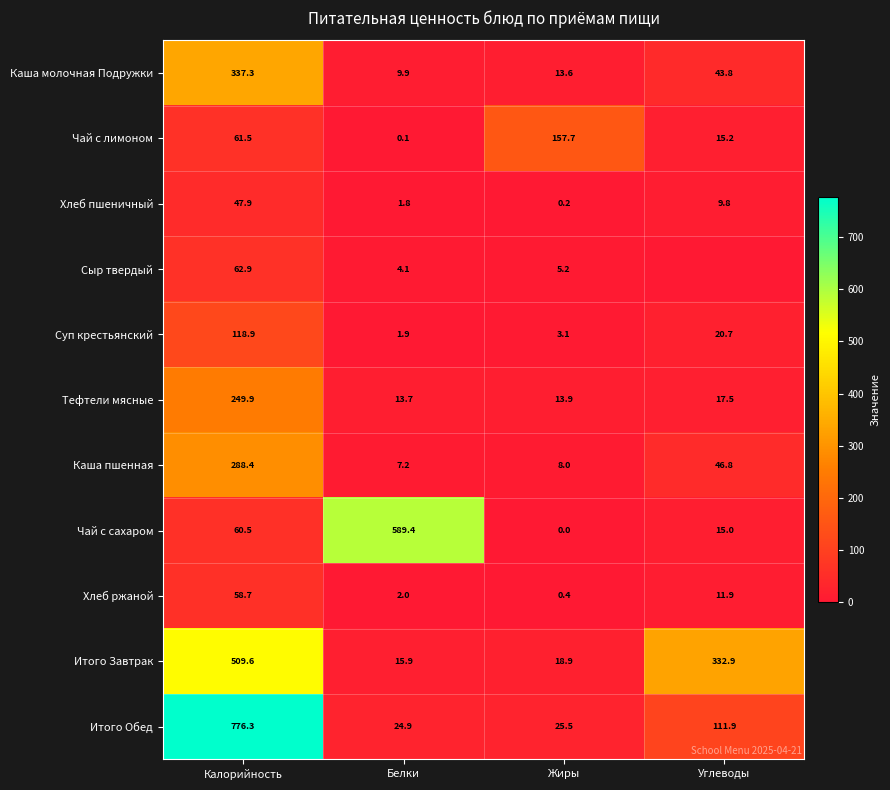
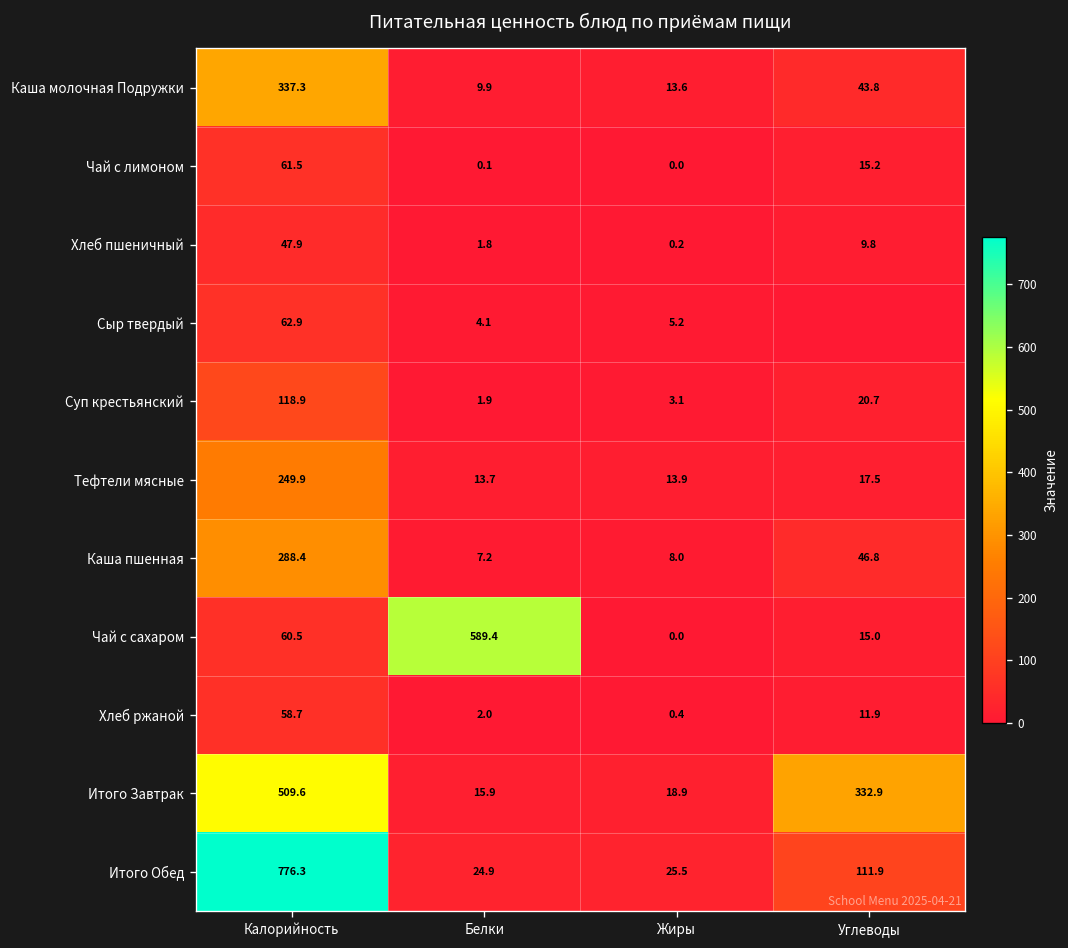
  {
    "Каша молочная Подружки": {
      "Калорийность": 337.3,
      "Белки": 9.9,
      "Жиры": 13.6,
      "Углеводы": 43.8
    },
    "Чай с лимоном": {
      "Калорийность": 61.5,
      "Белки": 0.1,
-     "Жиры": 157.7,
+     "Жиры": 0.0,
      "Углеводы": 15.2
    },
    "Хлеб пшеничный": {
      "Калорийность": 47.9,
      "Белки": 1.8,
      "Жиры": 0.2,
      "Углеводы": 9.8
    },
    "Сыр твердый": {
      "Калорийность": 62.9,
      "Белки": 4.1,
      "Жиры": 5.2
    },
    "Суп крестьянский": {
      "Калорийность": 118.9,
      "Белки": 1.9,
      "Жиры": 3.1,
      "Углеводы": 20.7
    },
    "Тефтели мясные": {
      "Калорийность": 249.9,
      "Белки": 13.7,
      "Жиры": 13.9,
      "Углеводы": 17.5
    },
    "Каша пшенная": {
      "Калорийность": 288.4,
      "Белки": 7.2,
      "Жиры": 8.0,
      "Углеводы": 46.8
    },
    "Чай с сахаром": {
      "Калорийность": 60.5,
      "Белки": 589.4,
      "Жиры": 0.0,
      "Углеводы": 15.0
    },
    "Хлеб ржаной": {
      "Калорийность": 58.7,
      "Белки": 2.0,
      "Жиры": 0.4,
      "Углеводы": 11.9
    },
    "Итого Завтрак": {
      "Калорийность": 509.6,
      "Белки": 15.9,
      "Жиры": 18.9,
      "Углеводы": 332.9
    },
    "Итого Обед": {
      "Калорийность": 776.3,
      "Белки": 24.9,
      "Жиры": 25.5
    }
  }
